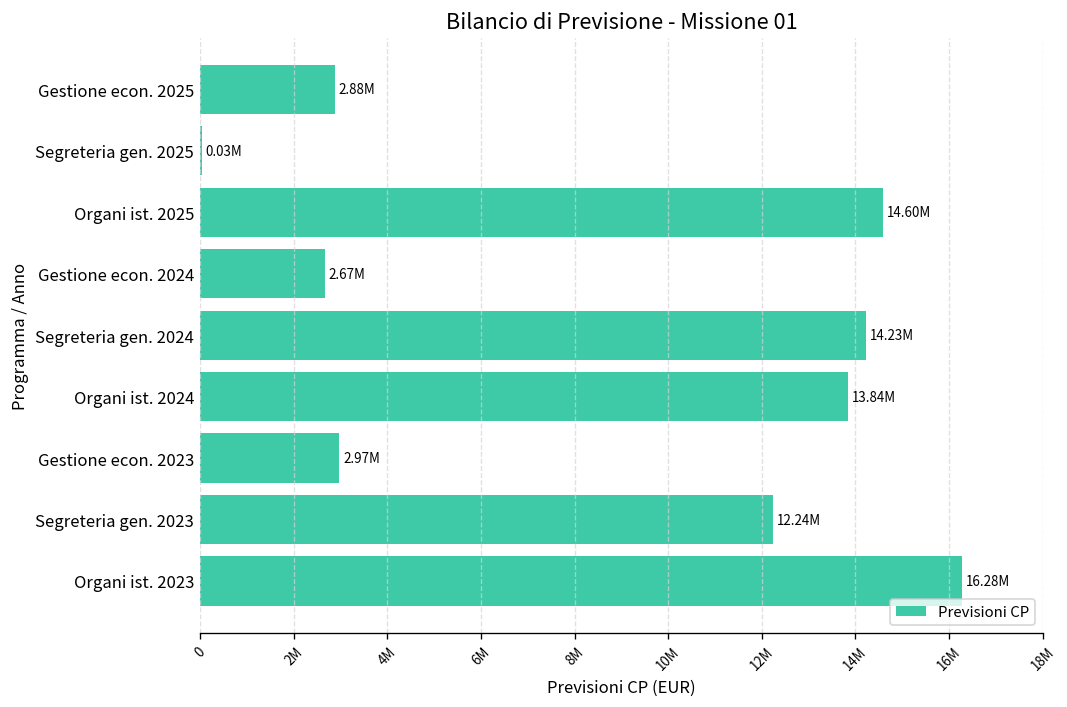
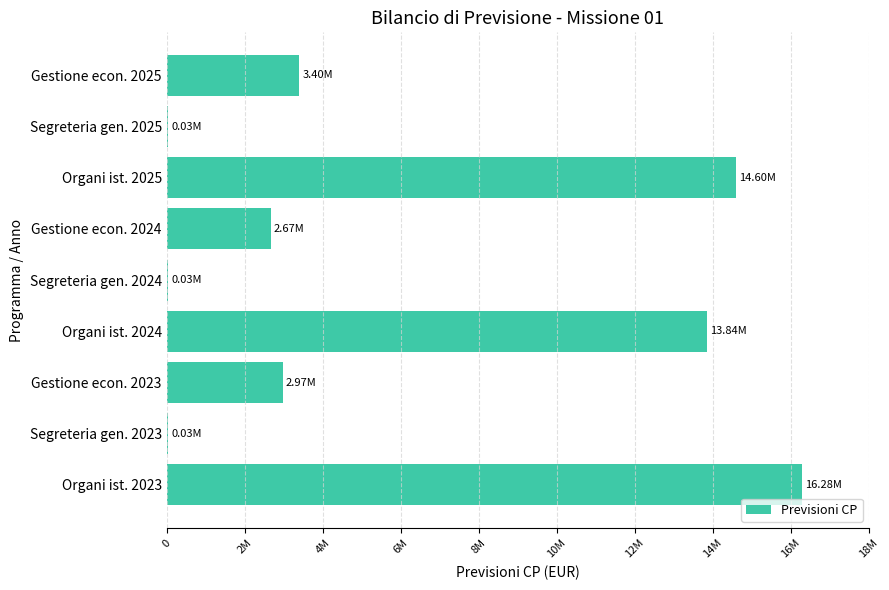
  {
-   "Gestione econ. 2025": "2.88M",
+   "Gestione econ. 2025": "3.40M",
    "Segreteria gen. 2025": "0.03M",
    "Organi ist. 2025": "14.60M",
    "Gestione econ. 2024": "2.67M",
-   "Segreteria gen. 2024": "14.23M",
+   "Segreteria gen. 2024": "0.03M",
    "Organi ist. 2024": "13.84M",
    "Gestione econ. 2023": "2.97M",
-   "Segreteria gen. 2023": "12.24M",
+   "Segreteria gen. 2023": "0.03M",
    "Organi ist. 2023": "16.28M"
  }
